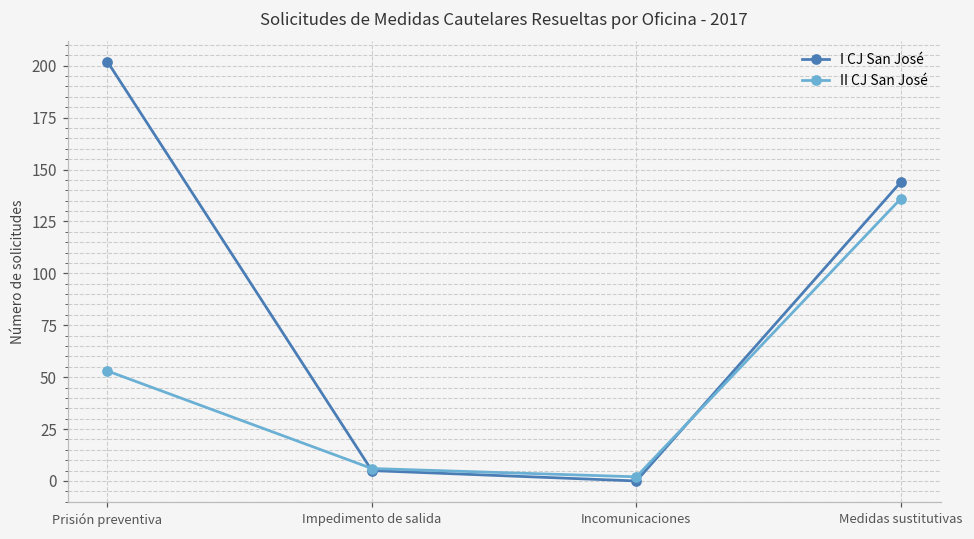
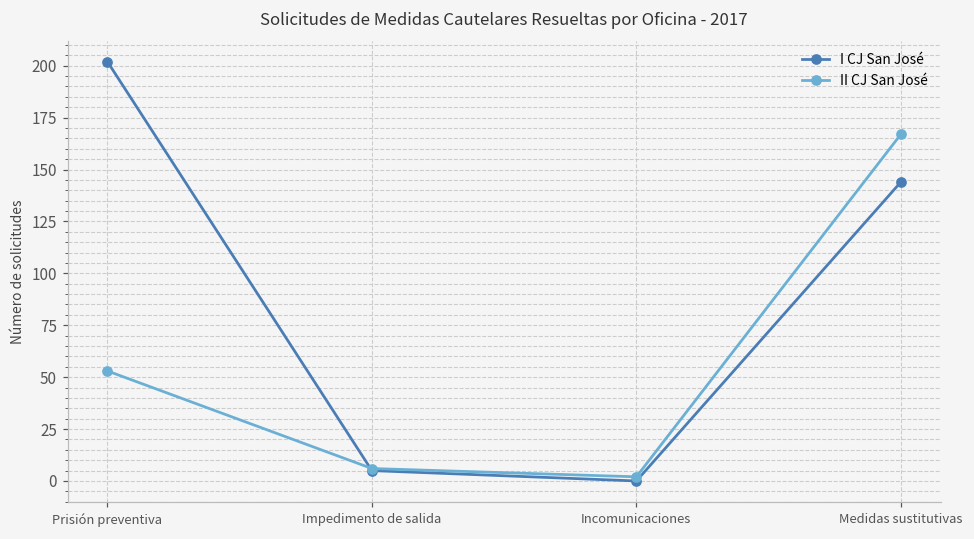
  {
    "I CJ San José": {
      "Prisión preventiva": 202,
      "Incomunicaciones": 0,
      "Medidas sustitutivas": 144
    },
    "II CJ San José": {
      "Prisión preventiva": 53,
      "Incomunicaciones": 2,
-     "Medidas sustitutivas": 136
+     "Medidas sustitutivas": 167
    }
  }
